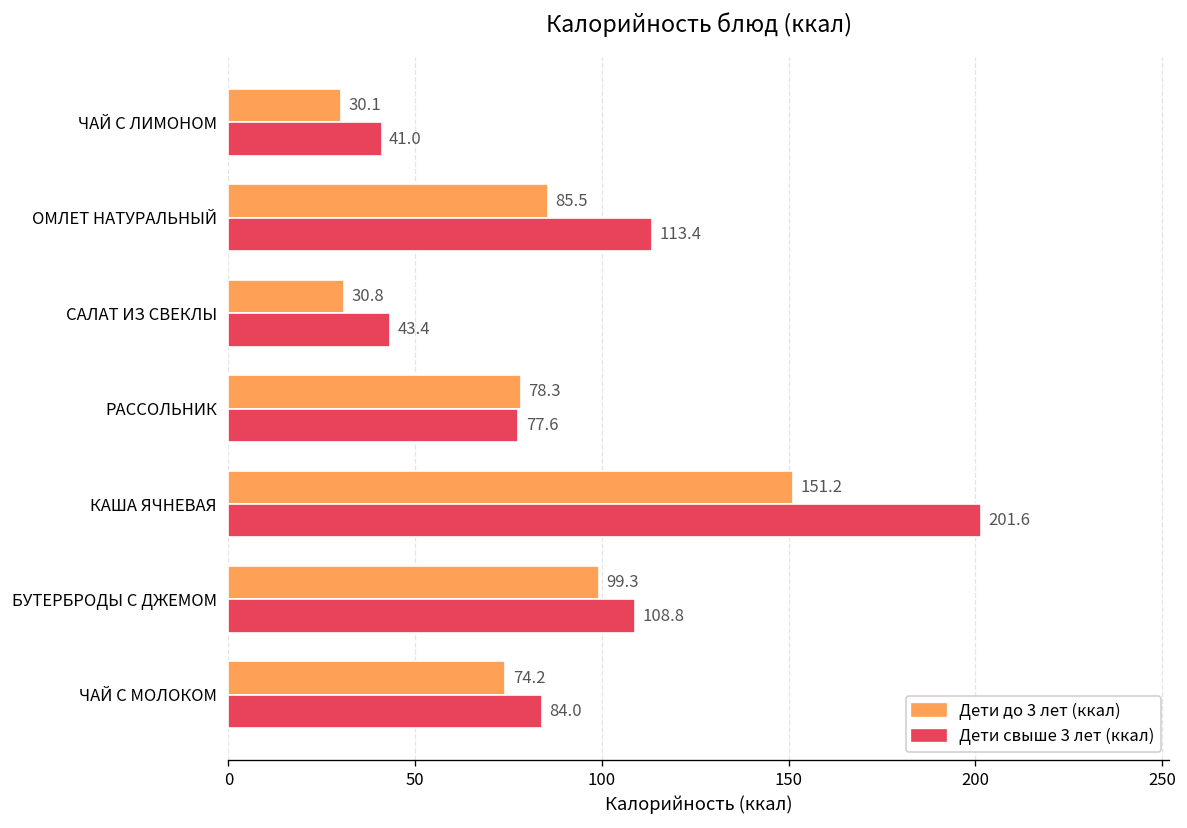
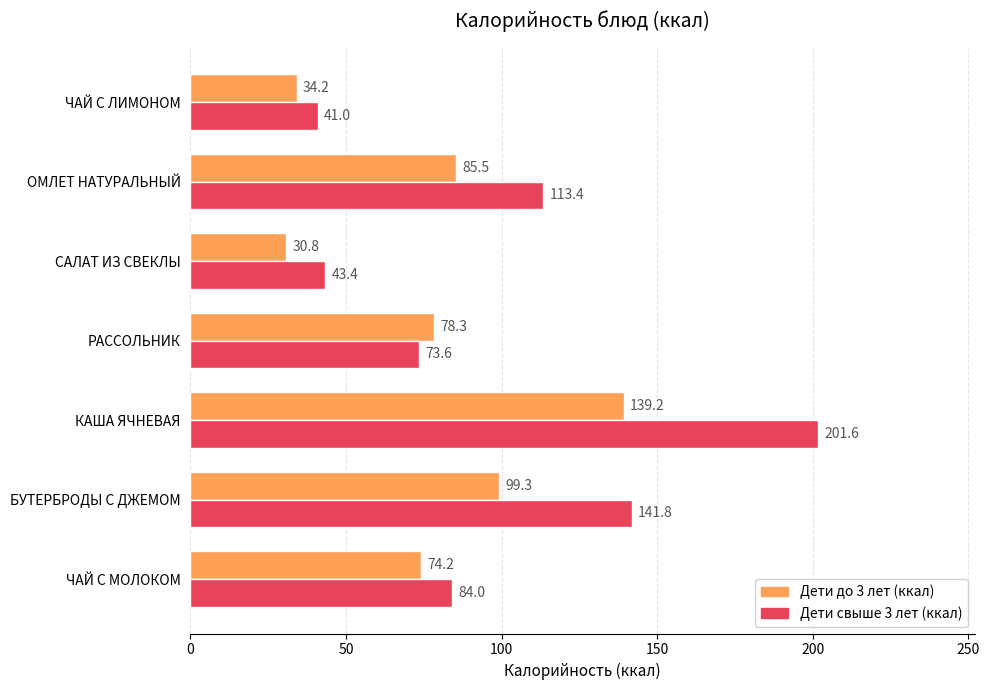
  {
    "Дети до 3 лет (ккал)": {
-     "ЧАЙ С ЛИМОНОМ": 30.1,
+     "ЧАЙ С ЛИМОНОМ": 34.2,
      "ОМЛЕТ НАТУРАЛЬНЫЙ": 85.5,
      "САЛАТ ИЗ СВЕКЛЫ": 30.8,
      "РАССОЛЬНИК": 78.3,
-     "КАША ЯЧНЕВАЯ": 151.2,
+     "КАША ЯЧНЕВАЯ": 139.2,
      "БУТЕРБРОДЫ С ДЖЕМОМ": 99.3,
      "ЧАЙ С МОЛОКОМ": 74.2
    },
    "Дети свыше 3 лет (ккал)": {
      "ЧАЙ С ЛИМОНОМ": 41.0,
      "ОМЛЕТ НАТУРАЛЬНЫЙ": 113.4,
      "САЛАТ ИЗ СВЕКЛЫ": 43.4,
-     "РАССОЛЬНИК": 77.6,
+     "РАССОЛЬНИК": 73.6,
      "КАША ЯЧНЕВАЯ": 201.6,
-     "БУТЕРБРОДЫ С ДЖЕМОМ": 108.8,
+     "БУТЕРБРОДЫ С ДЖЕМОМ": 141.8,
      "ЧАЙ С МОЛОКОМ": 84.0
    }
  }
